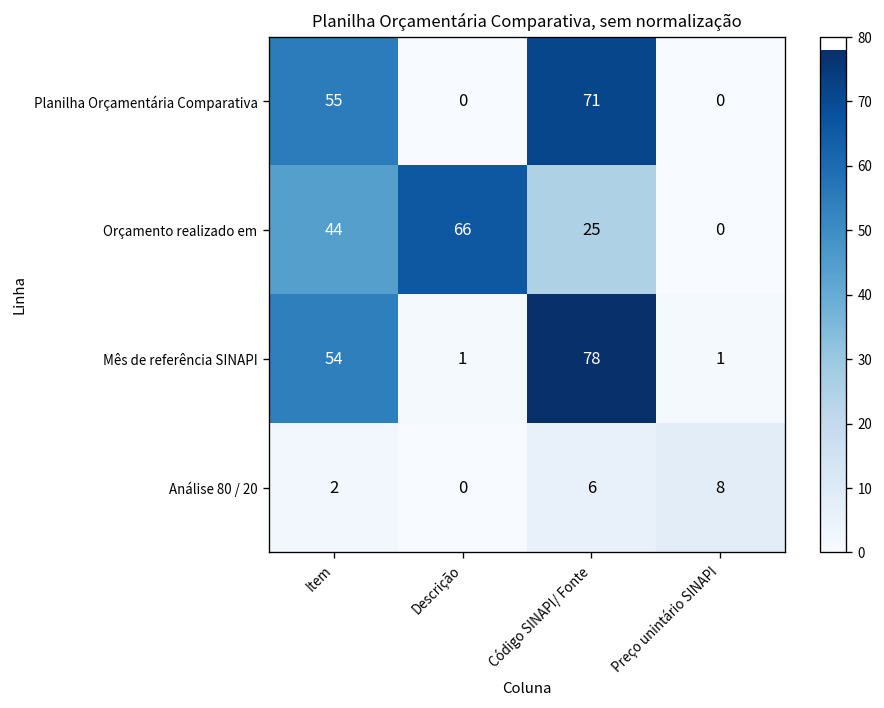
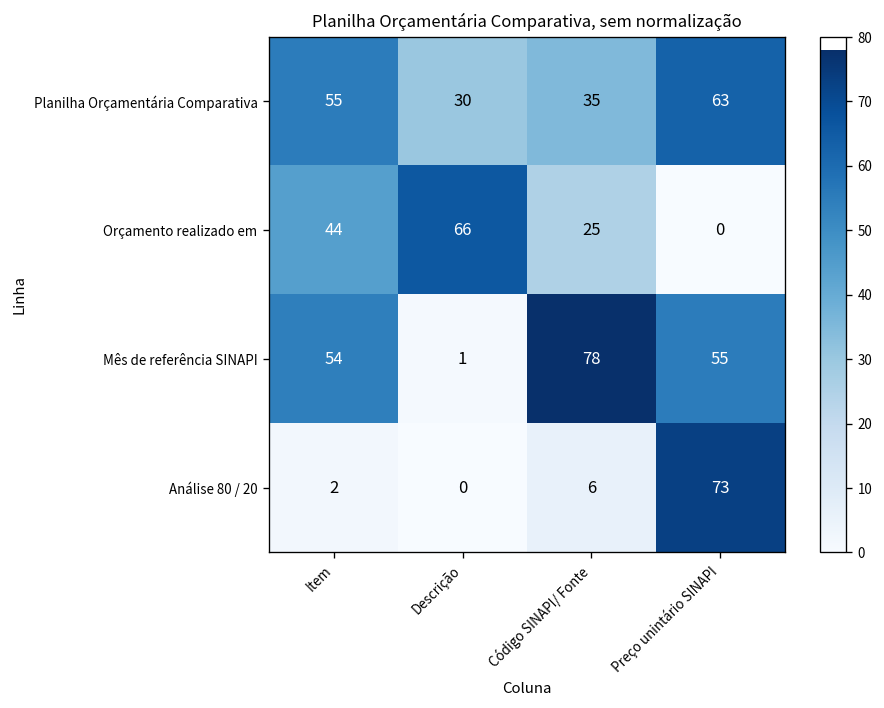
  {
    "Planilha Orçamentária Comparativa": {
      "Item": 55,
-     "Descrição": 0,
-     "Código SINAPI/ Fonte": 71,
-     "Preço unintário SINAPI": 0
+     "Descrição": 30,
+     "Código SINAPI/ Fonte": 35,
+     "Preço unintário SINAPI": 63
    },
    "Orçamento realizado em": {
      "Item": 44,
      "Descrição": 66,
      "Código SINAPI/ Fonte": 25,
      "Preço unintário SINAPI": 0
    },
    "Mês de referência SINAPI": {
      "Item": 54,
      "Descrição": 1,
      "Código SINAPI/ Fonte": 78,
-     "Preço unintário SINAPI": 1
+     "Preço unintário SINAPI": 55
    },
    "Análise 80 / 20": {
      "Item": 2,
      "Descrição": 0,
      "Código SINAPI/ Fonte": 6,
-     "Preço unintário SINAPI": 8
+     "Preço unintário SINAPI": 73
    }
  }
